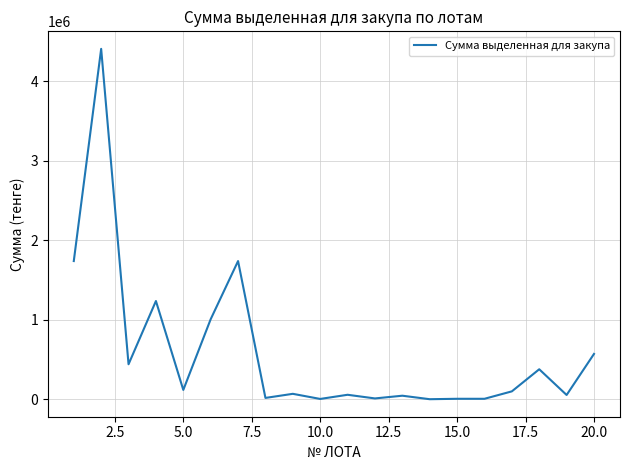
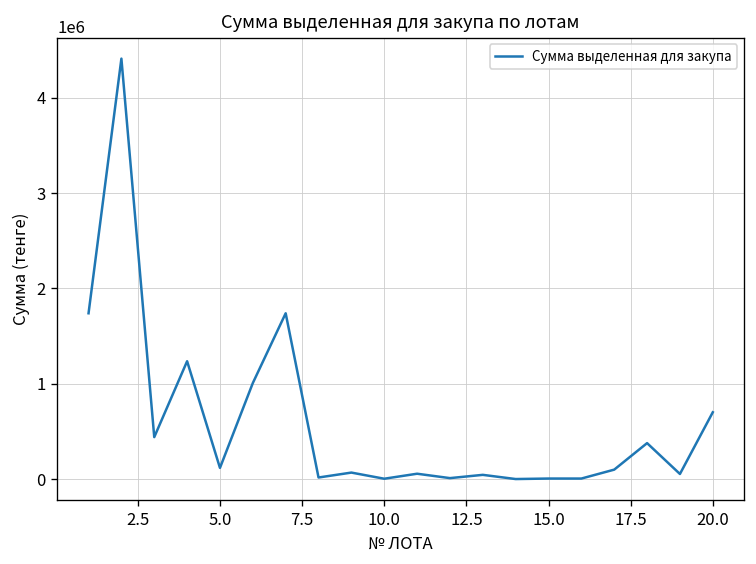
  {
    "5.0": 100000,
    "10.0": 0,
    "15.0": 0,
-   "20.0": 600000
+   "20.0": 700000
  }
